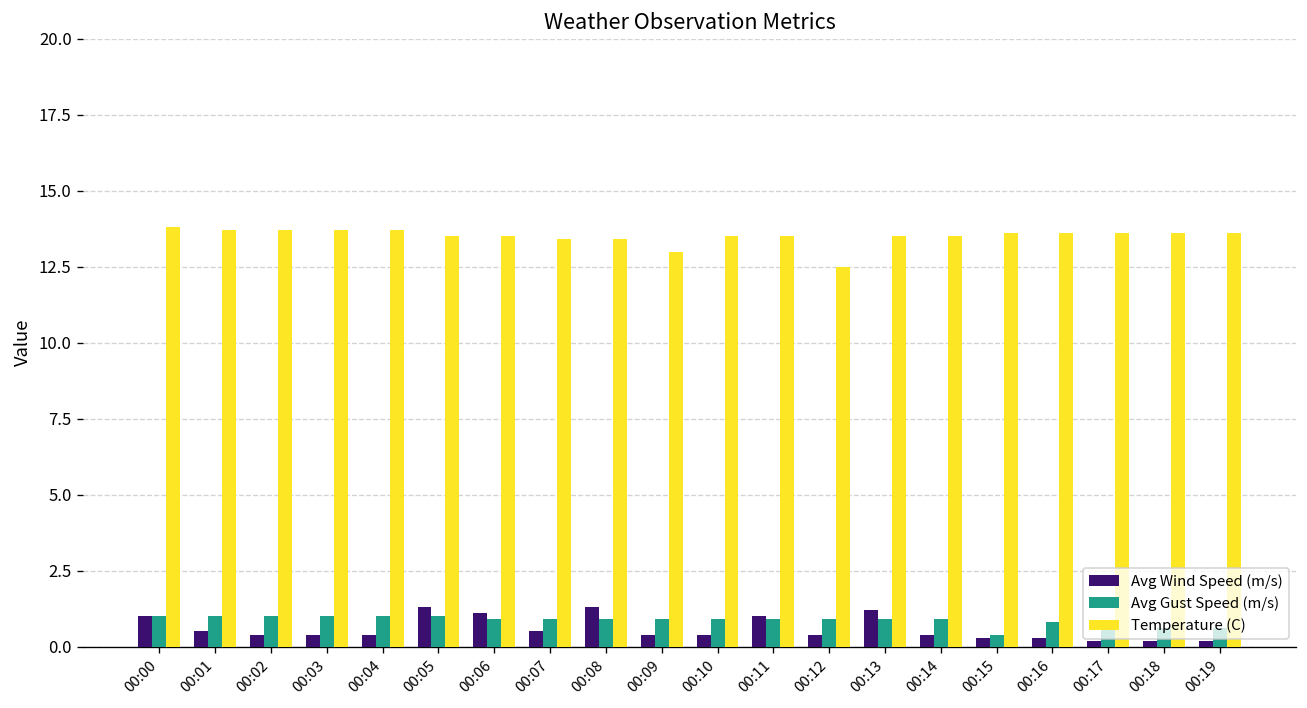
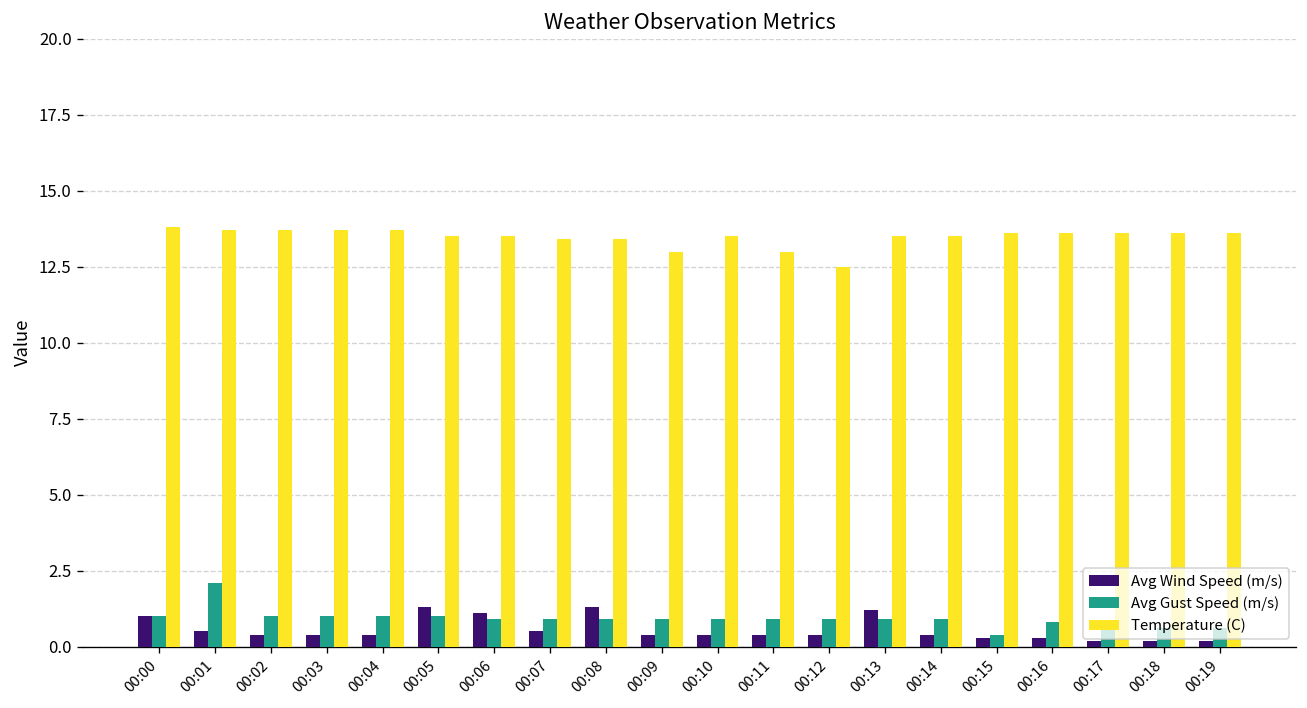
  {
    "Avg Wind Speed (m/s)": {
      "00:00": 1.0,
      "00:01": 0.5,
      "00:02": 0.4,
      "00:03": 0.4,
      "00:04": 0.4,
      "00:05": 1.3,
      "00:06": 1.1,
      "00:07": 0.5,
      "00:08": 1.3,
      "00:09": 0.4,
      "00:10": 0.4,
-     "00:11": 1.0,
+     "00:11": 0.4,
      "00:12": 0.4,
      "00:13": 1.2,
      "00:14": 0.4,
      "00:15": 0.3,
      "00:16": 0.3,
      "00:17": 0.2,
      "00:18": 0.2,
      "00:19": 0.2
    },
    "Avg Gust Speed (m/s)": {
      "00:00": 1.0,
-     "00:01": 1.0,
+     "00:01": 2.1,
      "00:02": 1.0,
      "00:03": 1.0,
      "00:04": 1.0,
      "00:05": 1.0,
      "00:06": 0.9,
      "00:07": 0.9,
      "00:08": 0.9,
      "00:09": 0.9,
      "00:10": 0.9,
      "00:11": 0.9,
      "00:12": 0.9,
      "00:13": 0.9,
      "00:14": 0.9,
      "00:15": 0.4,
      "00:16": 0.8
    },
    "Temperature (C)": {
      "00:00": 13.8,
      "00:01": 13.7,
      "00:02": 13.7,
      "00:03": 13.7,
      "00:04": 13.7,
      "00:05": 13.5,
      "00:06": 13.5,
      "00:07": 13.4,
      "00:08": 13.4,
      "00:09": 13.0,
      "00:10": 13.5,
-     "00:11": 13.5,
+     "00:11": 13.0,
      "00:12": 12.5,
      "00:13": 13.5,
      "00:14": 13.5,
      "00:15": 13.6,
      "00:16": 13.6,
      "00:17": 13.6,
      "00:18": 13.6,
      "00:19": 13.6
    }
  }
